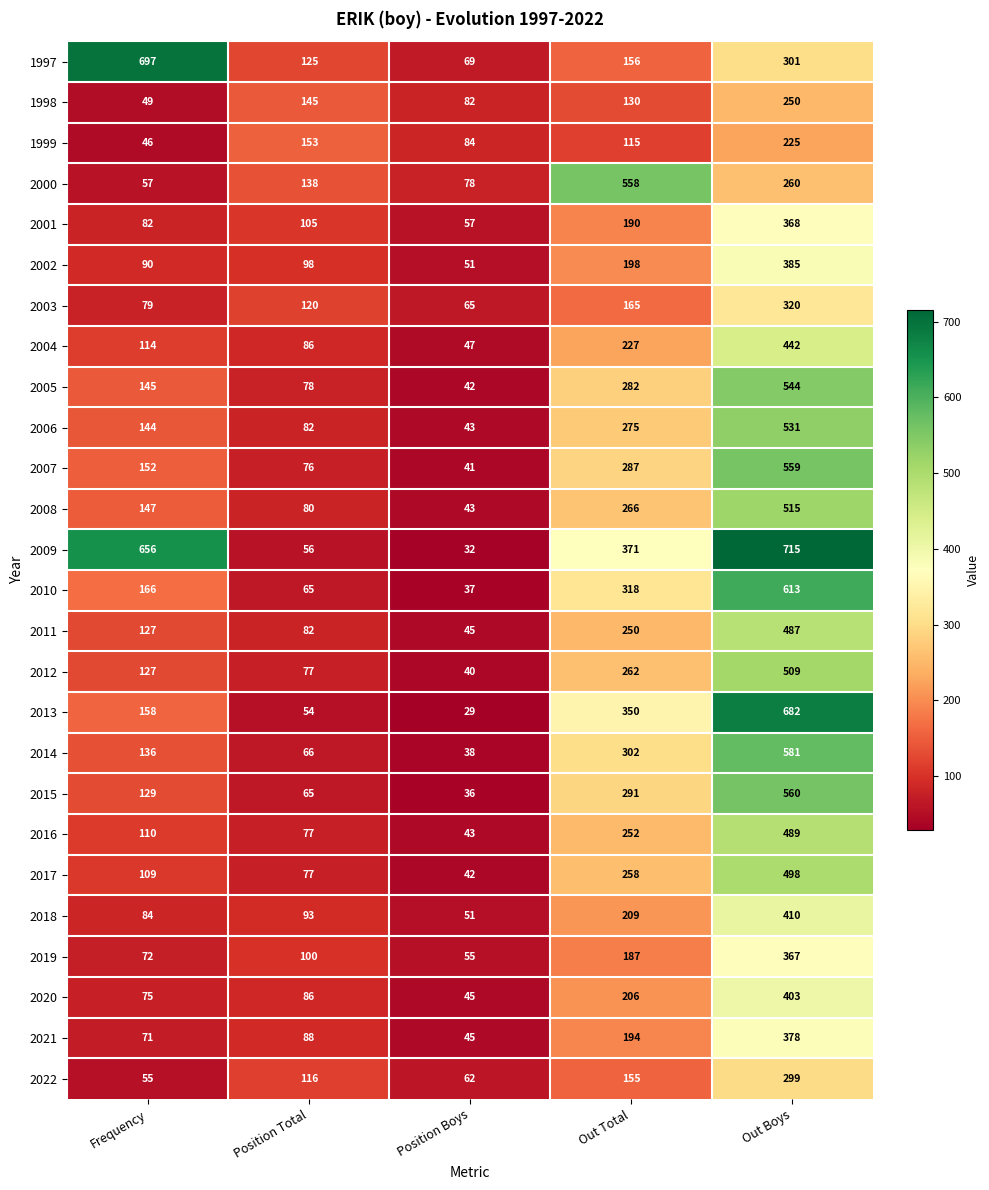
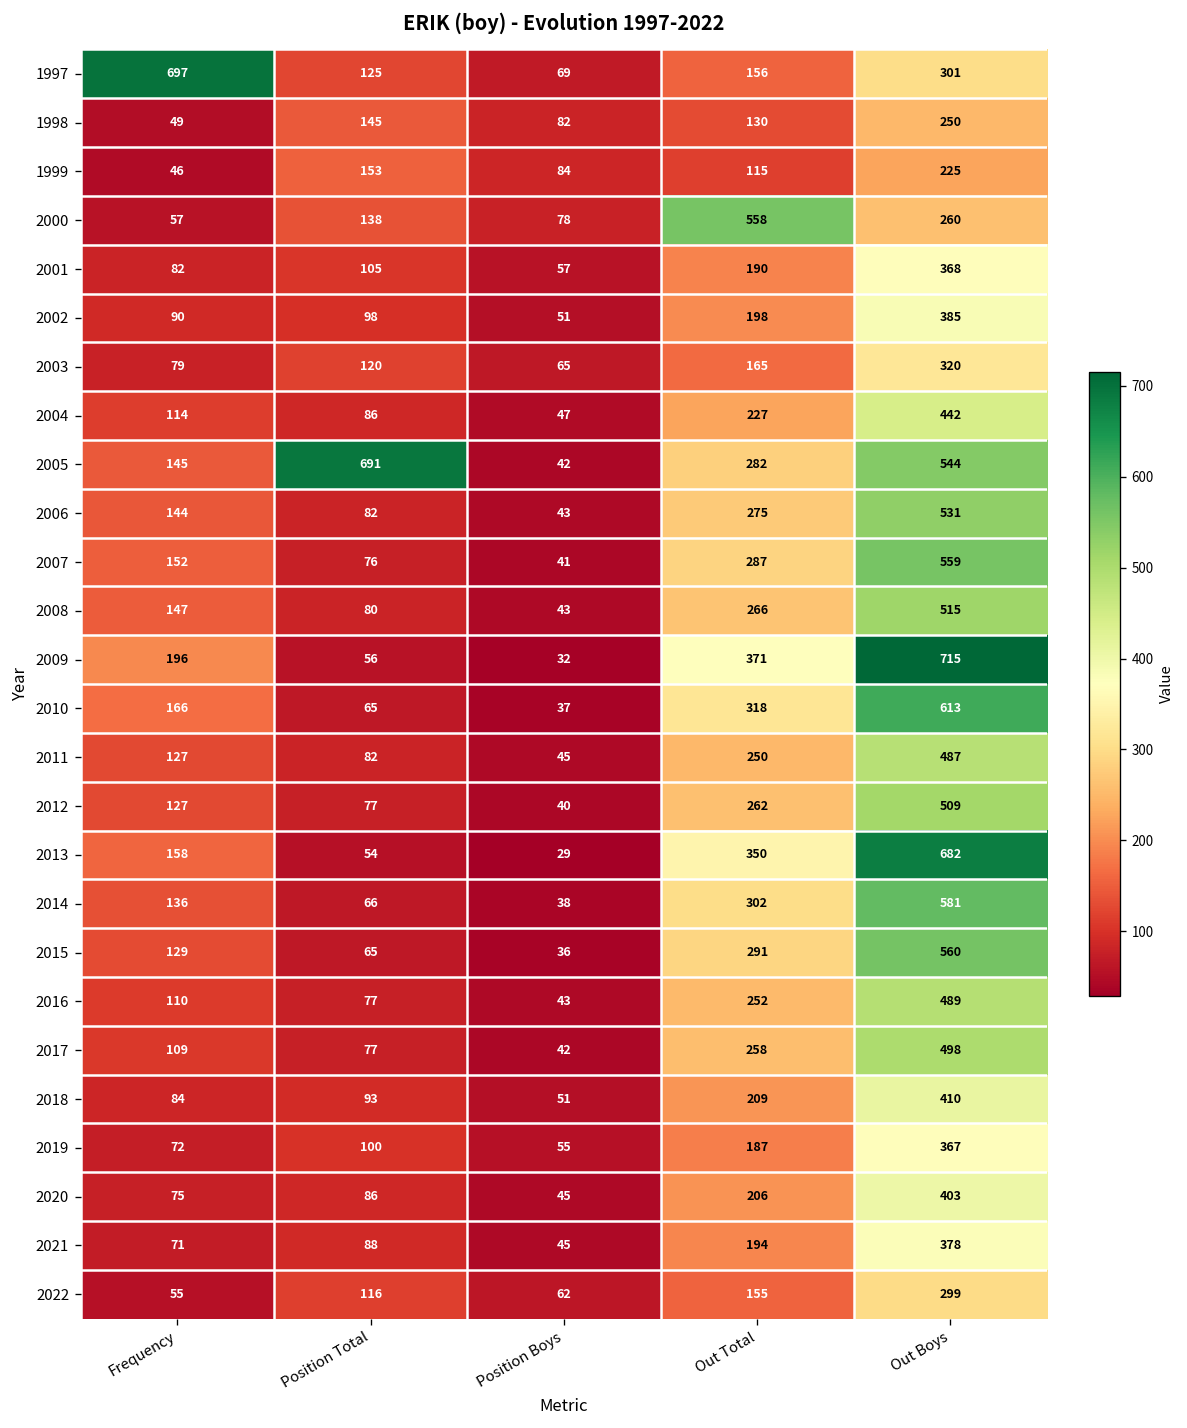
  {
    "1997": {
      "Frequency": 697,
      "Position Total": 125,
      "Position Boys": 69,
      "Out Total": 156,
      "Out Boys": 301
    },
    "1998": {
      "Frequency": 49,
      "Position Total": 145,
      "Position Boys": 82,
      "Out Total": 130,
      "Out Boys": 250
    },
    "1999": {
      "Frequency": 46,
      "Position Total": 153,
      "Position Boys": 84,
      "Out Total": 115,
      "Out Boys": 225
    },
    "2000": {
      "Frequency": 57,
      "Position Total": 138,
      "Position Boys": 78,
      "Out Total": 558,
      "Out Boys": 260
    },
    "2001": {
      "Frequency": 82,
      "Position Total": 105,
      "Position Boys": 57,
      "Out Total": 190,
      "Out Boys": 368
    },
    "2002": {
      "Frequency": 90,
      "Position Total": 98,
      "Position Boys": 51,
      "Out Total": 198,
      "Out Boys": 385
    },
    "2003": {
      "Frequency": 79,
      "Position Total": 120,
      "Position Boys": 65,
      "Out Total": 165,
      "Out Boys": 320
    },
    "2004": {
      "Frequency": 114,
      "Position Total": 86,
      "Position Boys": 47,
      "Out Total": 227,
      "Out Boys": 442
    },
    "2005": {
      "Frequency": 145,
-     "Position Total": 78,
+     "Position Total": 691,
      "Position Boys": 42,
      "Out Total": 282,
      "Out Boys": 544
    },
    "2006": {
      "Frequency": 144,
      "Position Total": 82,
      "Position Boys": 43,
      "Out Total": 275,
      "Out Boys": 531
    },
    "2007": {
      "Frequency": 152,
      "Position Total": 76,
      "Position Boys": 41,
      "Out Total": 287,
      "Out Boys": 559
    },
    "2008": {
      "Frequency": 147,
      "Position Total": 80,
      "Position Boys": 43,
      "Out Total": 266,
      "Out Boys": 515
    },
    "2009": {
-     "Frequency": 656,
+     "Frequency": 196,
      "Position Total": 56,
      "Position Boys": 32,
      "Out Total": 371,
      "Out Boys": 715
    },
    "2010": {
      "Frequency": 166,
      "Position Total": 65,
      "Position Boys": 37,
      "Out Total": 318,
      "Out Boys": 613
    },
    "2011": {
      "Frequency": 127,
      "Position Total": 82,
      "Position Boys": 45,
      "Out Total": 250,
      "Out Boys": 487
    },
    "2012": {
      "Frequency": 127,
      "Position Total": 77,
      "Position Boys": 40,
      "Out Total": 262,
      "Out Boys": 509
    },
    "2013": {
      "Frequency": 158,
      "Position Total": 54,
      "Position Boys": 29,
      "Out Total": 350,
      "Out Boys": 682
    },
    "2014": {
      "Frequency": 136,
      "Position Total": 66,
      "Position Boys": 38,
      "Out Total": 302,
      "Out Boys": 581
    },
    "2015": {
      "Frequency": 129,
      "Position Total": 65,
      "Position Boys": 36,
      "Out Total": 291,
      "Out Boys": 560
    },
    "2016": {
      "Frequency": 110,
      "Position Total": 77,
      "Position Boys": 43,
      "Out Total": 252,
      "Out Boys": 489
    },
    "2017": {
      "Frequency": 109,
      "Position Total": 77,
      "Position Boys": 42,
      "Out Total": 258,
      "Out Boys": 498
    },
    "2018": {
      "Frequency": 84,
      "Position Total": 93,
      "Position Boys": 51,
      "Out Total": 209,
      "Out Boys": 410
    },
    "2019": {
      "Frequency": 72,
      "Position Total": 100,
      "Position Boys": 55,
      "Out Total": 187,
      "Out Boys": 367
    },
    "2020": {
      "Frequency": 75,
      "Position Total": 86,
      "Position Boys": 45,
      "Out Total": 206,
      "Out Boys": 403
    },
    "2021": {
      "Frequency": 71,
      "Position Total": 88,
      "Position Boys": 45,
      "Out Total": 194,
      "Out Boys": 378
    },
    "2022": {
      "Frequency": 55,
      "Position Total": 116,
      "Position Boys": 62,
      "Out Total": 155,
      "Out Boys": 299
    }
  }
